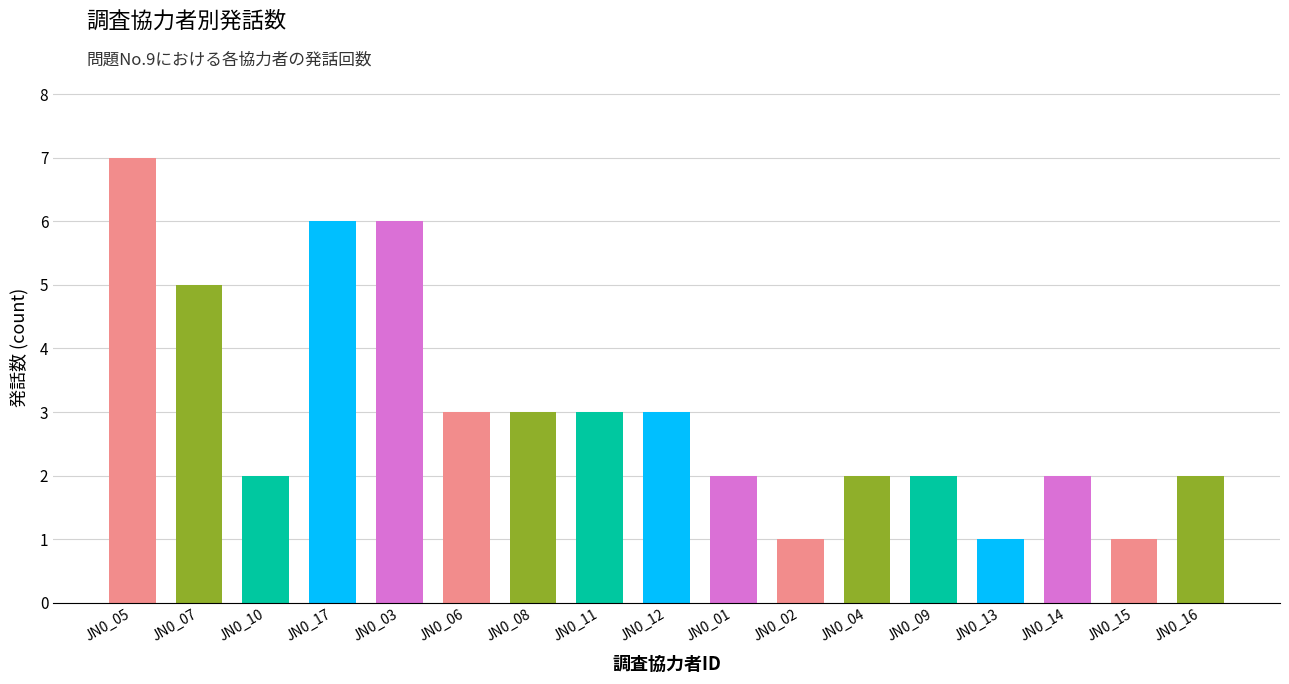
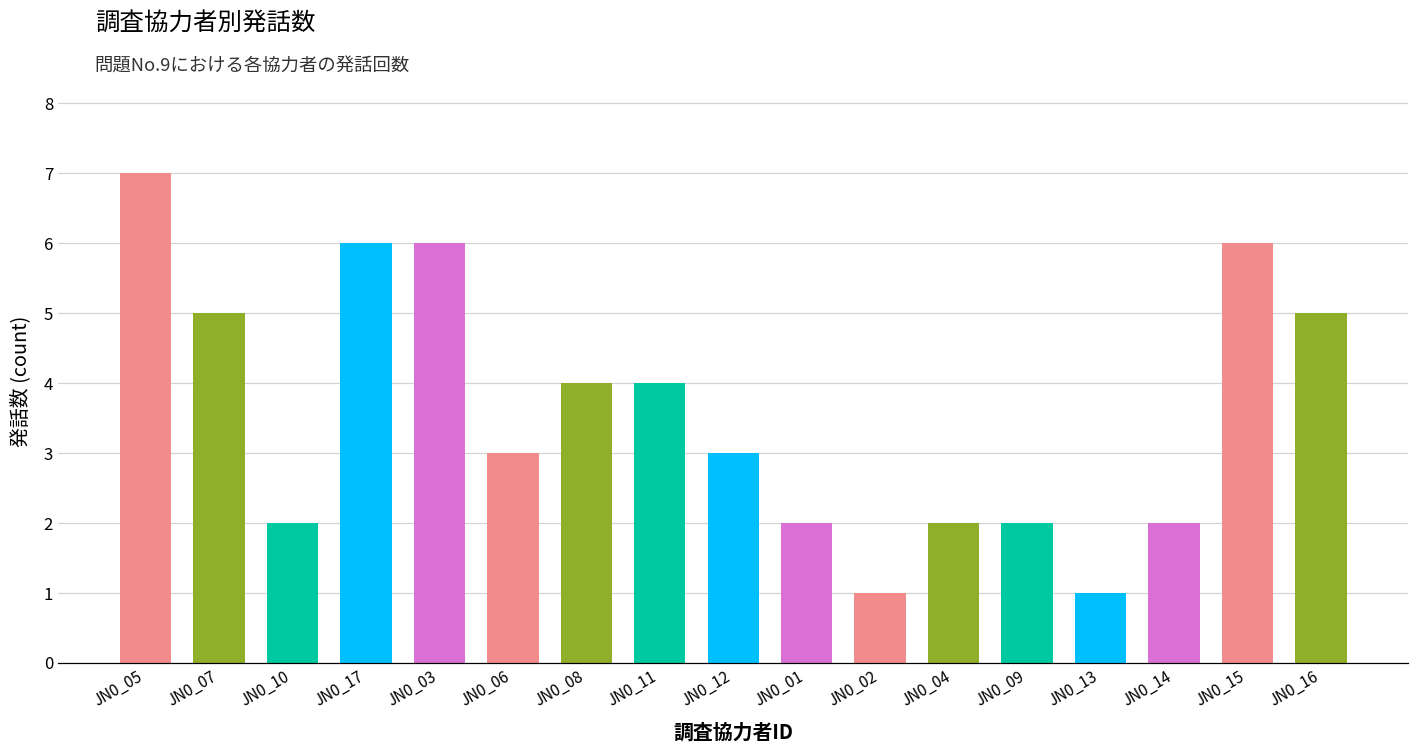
  {
    "JN0_05": 7,
    "JN0_07": 5,
    "JN0_10": 2,
    "JN0_17": 6,
    "JN0_03": 6,
    "JN0_06": 3,
-   "JN0_08": 3,
-   "JN0_11": 3,
+   "JN0_08": 4,
+   "JN0_11": 4,
    "JN0_12": 3,
    "JN0_01": 2,
    "JN0_02": 1,
    "JN0_04": 2,
    "JN0_09": 2,
    "JN0_13": 1,
    "JN0_14": 2,
-   "JN0_15": 1,
-   "JN0_16": 2
+   "JN0_15": 6,
+   "JN0_16": 5
  }
